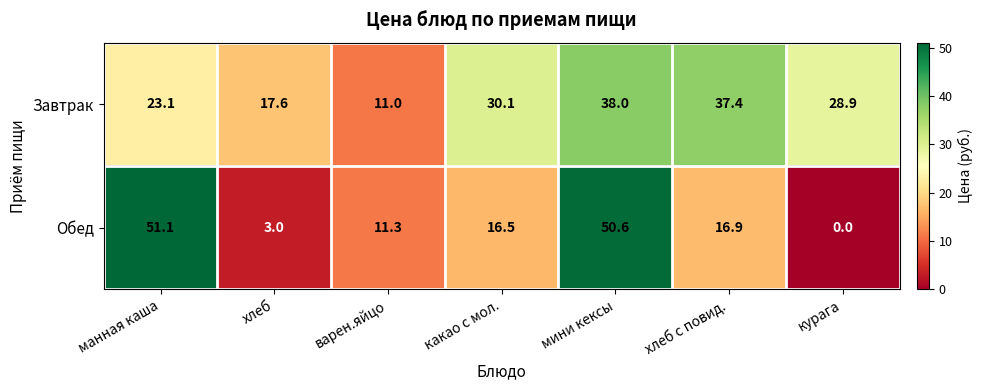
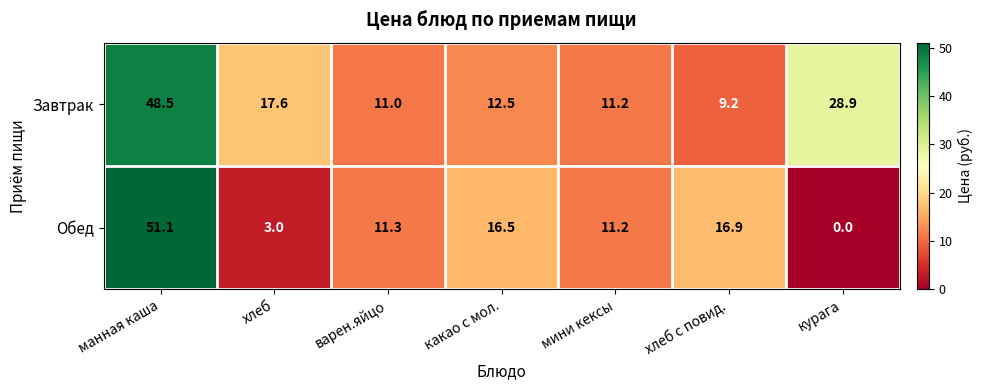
  {
    "Завтрак": {
-     "манная каша": 23.1,
+     "манная каша": 48.5,
      "хлеб": 17.6,
      "варен.яйцо": 11.0,
-     "какао с мол.": 30.1,
-     "мини кексы": 38.0,
-     "хлеб с повид.": 37.4,
+     "какао с мол.": 12.5,
+     "мини кексы": 11.2,
+     "хлеб с повид.": 9.2,
      "курага": 28.9
    },
    "Обед": {
      "манная каша": 51.1,
      "хлеб": 3.0,
      "варен.яйцо": 11.3,
      "какао с мол.": 16.5,
-     "мини кексы": 50.6,
+     "мини кексы": 11.2,
      "хлеб с повид.": 16.9,
      "курага": 0.0
    }
  }
